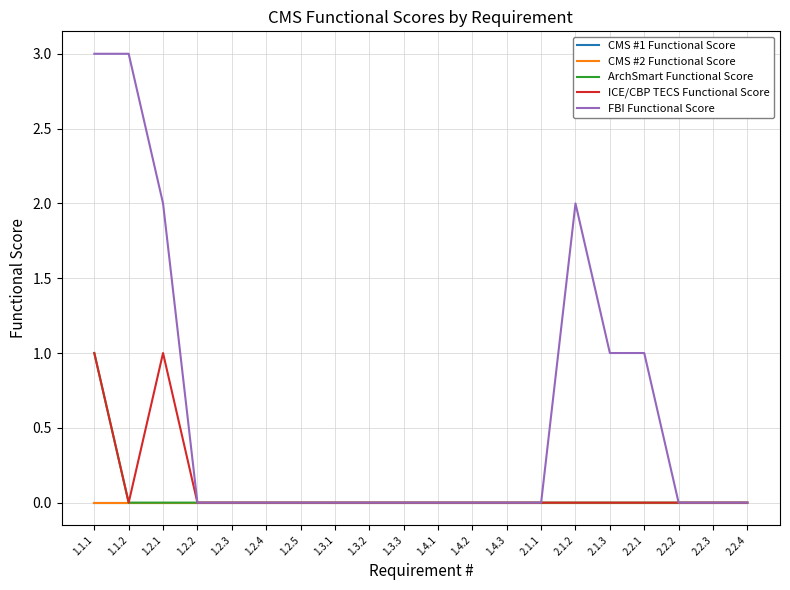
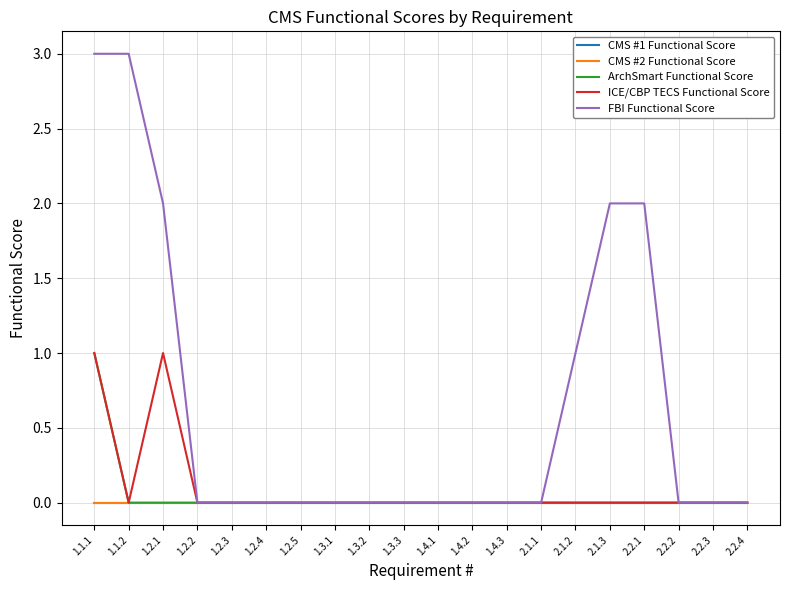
  {
    "CMS #2 Functional Score": {
      "1.1.1": 0
    },
    "ICE/CBP TECS Functional Score": {
      "1.2.1": 1
    },
    "FBI Functional Score": {
      "1.1.1": 3,
      "1.1.2": 3,
      "1.2.1": 2,
-     "2.1.2": 2,
-     "2.1.3": 1,
-     "2.2.1": 1
+     "2.1.2": 1,
+     "2.1.3": 2,
+     "2.2.1": 2
    }
  }
